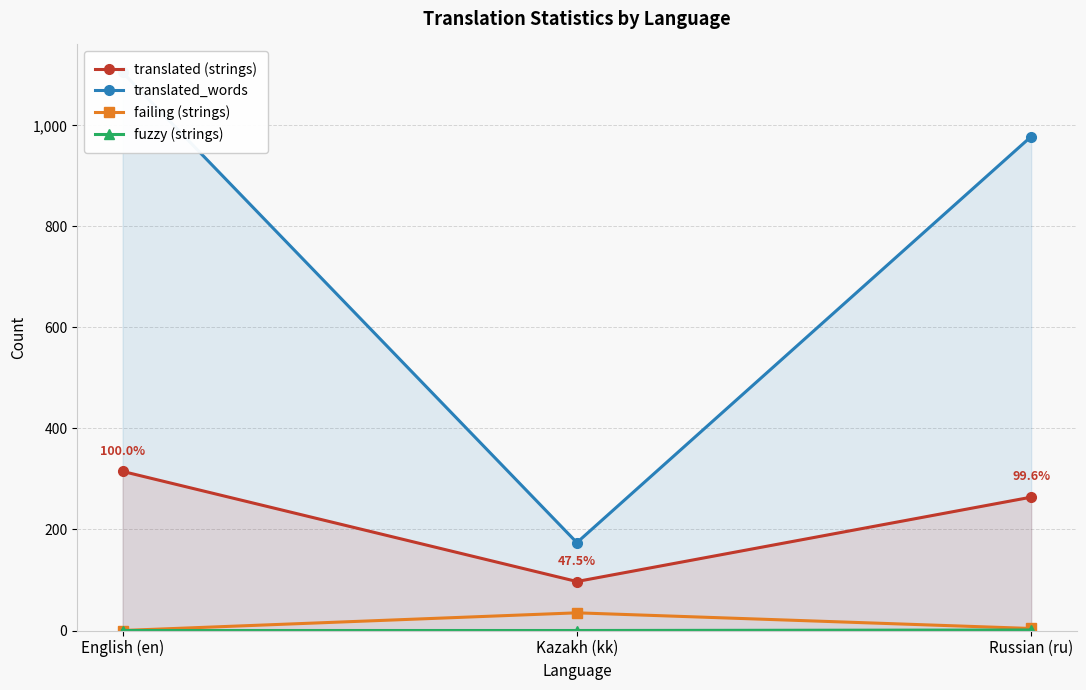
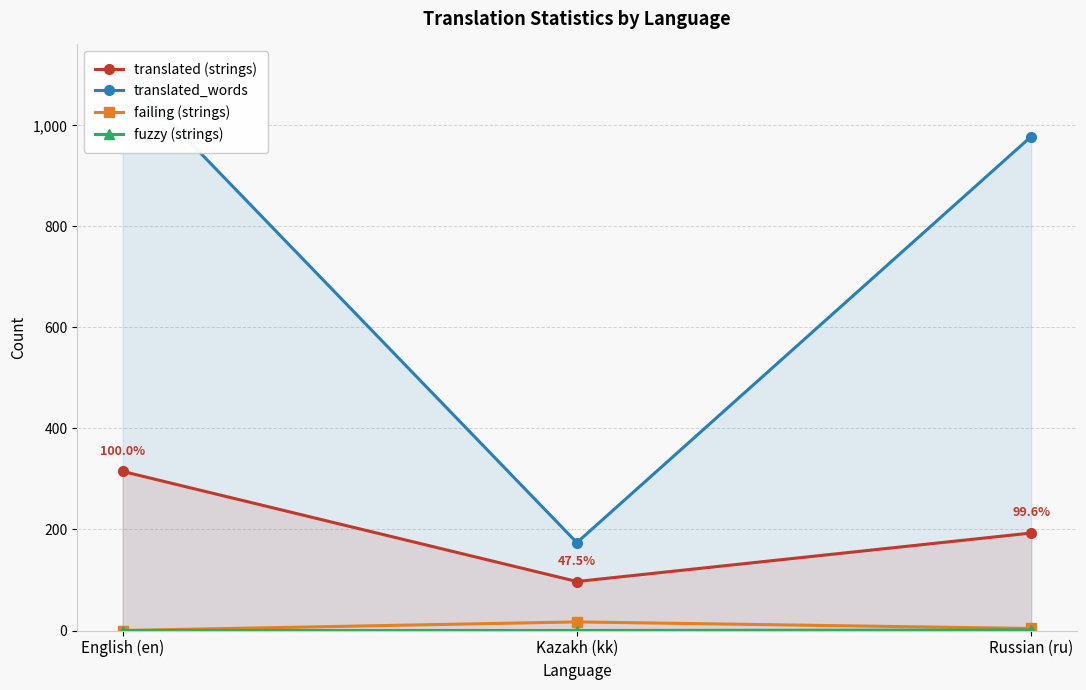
  {
    "translated (strings)": {
      "Kazakh (kk)": 100,
-     "Russian (ru)": 260
+     "Russian (ru)": 190
    },
    "translated_words": {
      "Russian (ru)": 980
    },
    "failing (strings)": {
-     "Kazakh (kk)": 40
+     "Kazakh (kk)": 20
    },
    "fuzzy (strings)": {
      "Kazakh (kk)": 0
    }
  }
